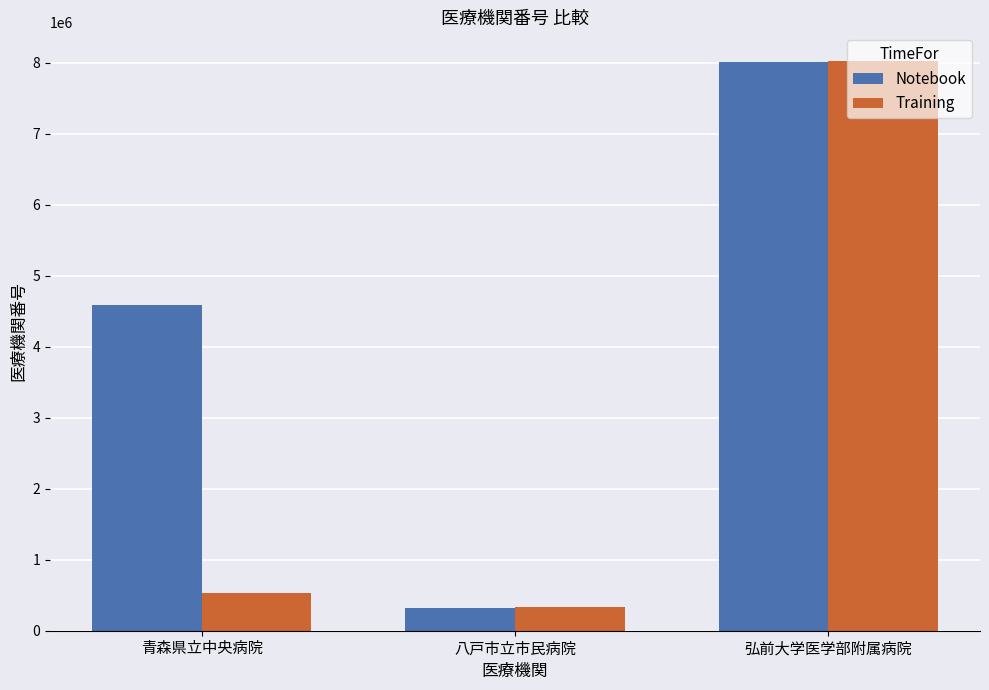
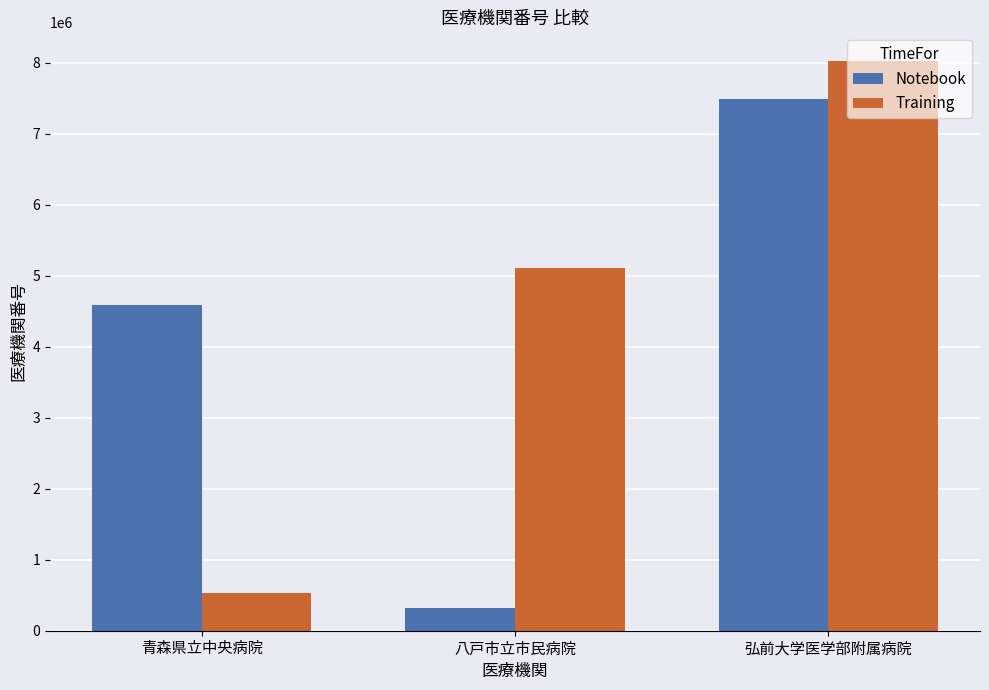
  {
    "Notebook": {
      "青森県立中央病院": 4600000,
      "八戸市立市民病院": 300000,
-     "弘前大学医学部附属病院": 8000000
+     "弘前大学医学部附属病院": 7500000
    },
    "Training": {
      "青森県立中央病院": 500000,
-     "八戸市立市民病院": 300000
+     "八戸市立市民病院": 5100000
    }
  }
